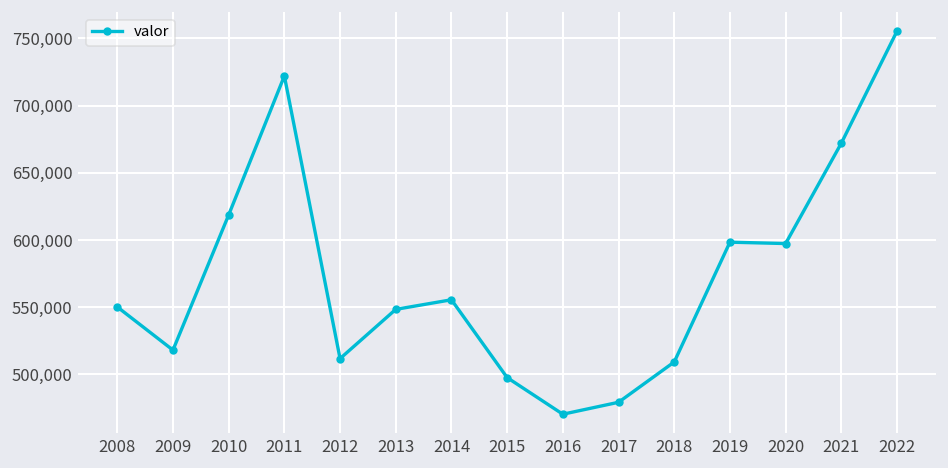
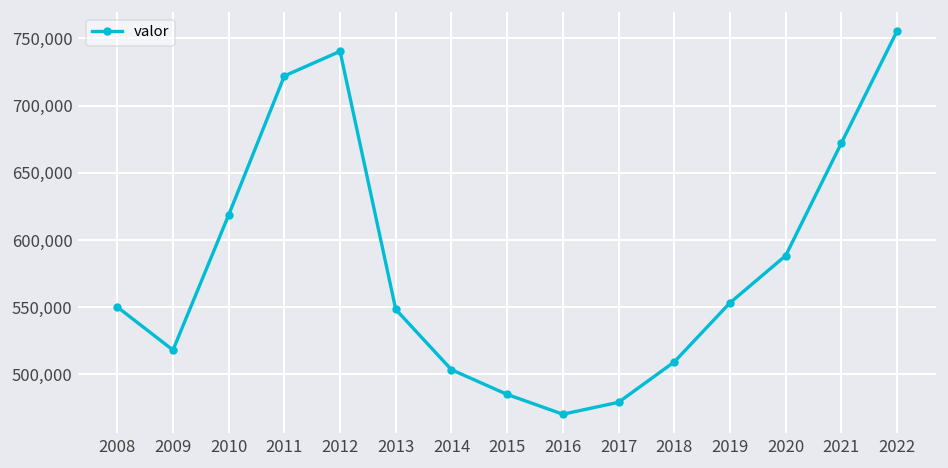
  {
    "2008": "550,000",
    "2009": "518,000",
    "2010": "619,000",
    "2011": "722,000",
-   "2012": "512,000",
+   "2012": "740,000",
    "2013": "548,000",
-   "2014": "556,000",
-   "2015": "498,000",
+   "2014": "504,000",
+   "2015": "485,000",
    "2016": "470,000",
    "2017": "479,000",
    "2018": "509,000",
-   "2019": "598,000",
-   "2020": "597,000",
+   "2019": "553,000",
+   "2020": "588,000",
    "2021": "672,000",
    "2022": "755,000"
  }
